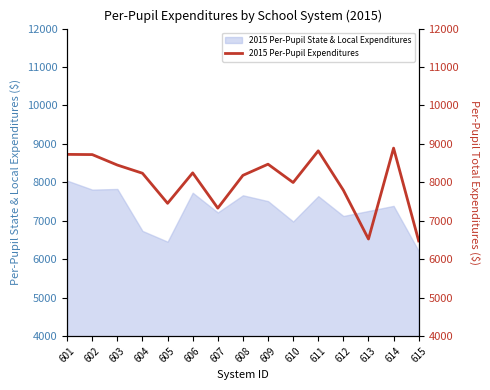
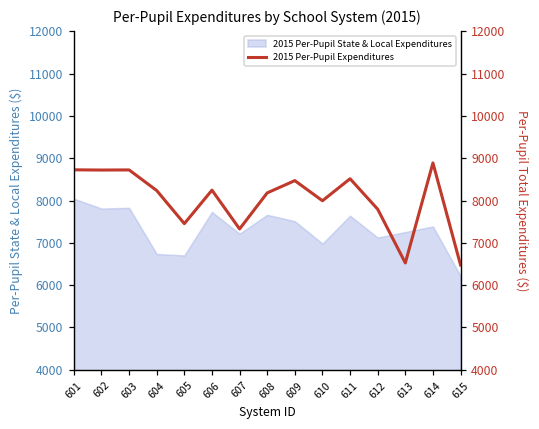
  {
    "2015 Per-Pupil State & Local Expenditures": {
      "601": 8000,
      "602": 7800,
      "603": 7800,
      "604": 6700,
-     "605": 6500,
+     "605": 6700,
      "606": 7700,
      "607": 7200,
      "608": 7700,
      "609": 7500,
      "610": 7000,
      "611": 7600,
      "612": 7100,
      "613": 7300,
      "614": 7400,
      "615": 6200
    },
    "2015 Per-Pupil Expenditures": {
      "601": 8700,
      "602": 8700,
-     "603": 8400,
+     "603": 8700,
      "604": 8200,
      "605": 7500,
      "606": 8200,
      "607": 7300,
      "608": 8200,
      "609": 8500,
      "610": 8000,
-     "611": 8800,
+     "611": 8500,
      "612": 7800,
      "613": 6500,
      "614": 8900,
      "615": 6500
    }
  }
